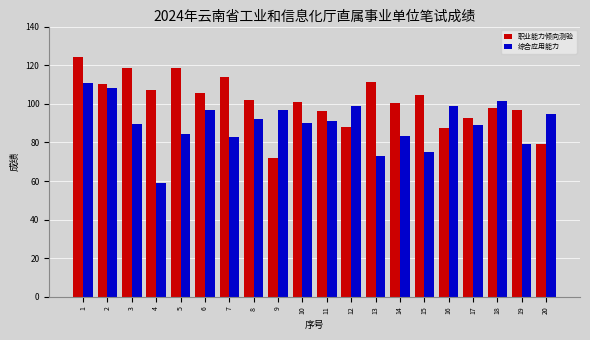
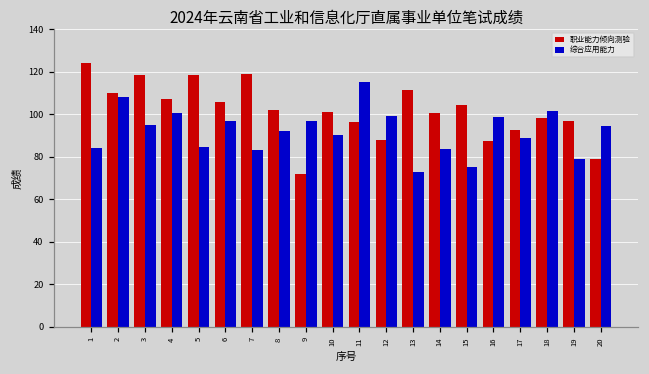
  {
    "职业能力倾向测验": {
      "1": 124,
      "2": 110,
      "3": 119,
      "4": 107,
      "5": 119,
      "6": 106,
-     "7": 114,
+     "7": 119,
      "8": 102,
      "9": 72,
      "10": 101,
      "11": 97,
      "12": 88,
      "13": 112,
      "14": 101,
      "15": 105,
      "16": 88,
      "17": 93,
      "18": 98,
      "19": 97,
      "20": 79
    },
    "综合应用能力": {
-     "1": 111,
+     "1": 84,
      "2": 108,
-     "3": 90,
-     "4": 59,
+     "3": 95,
+     "4": 101,
      "5": 85,
      "6": 97,
      "7": 83,
      "8": 92,
      "9": 97,
      "10": 90,
-     "11": 91,
+     "11": 115,
      "12": 99,
      "13": 73,
      "14": 84,
      "15": 75,
      "16": 99,
      "17": 89,
      "18": 102,
      "19": 79,
      "20": 95
    }
  }
